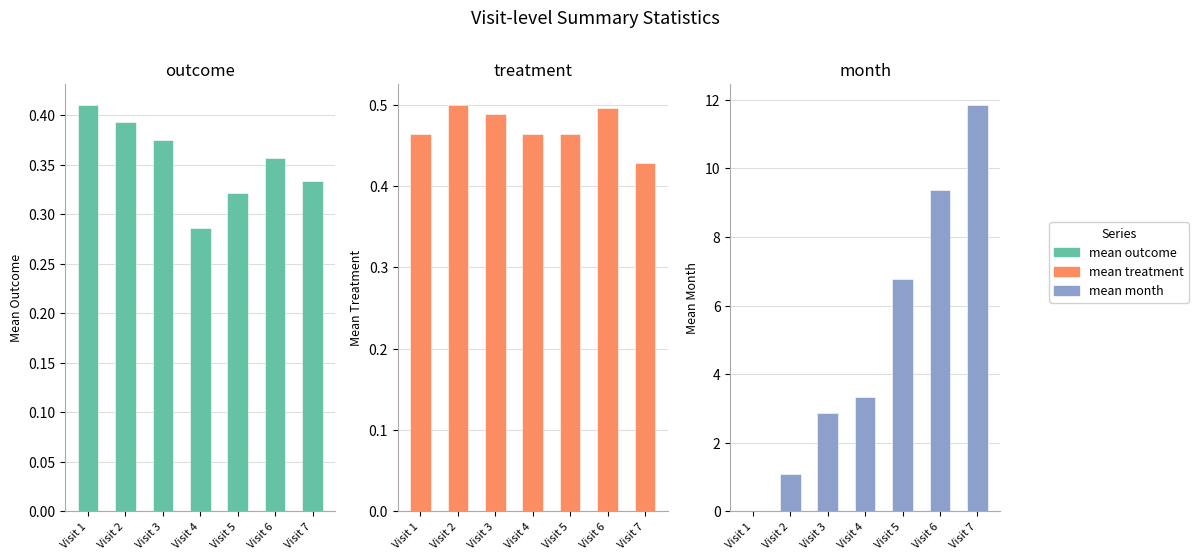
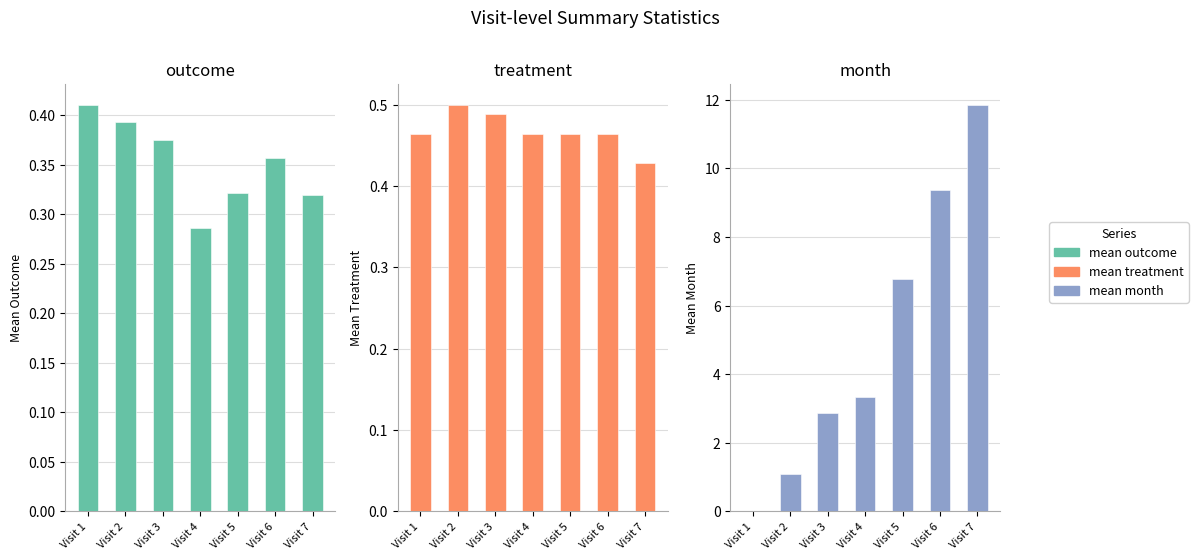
  {
    "outcome": {
      "Visit 1": 0.41,
      "Visit 2": 0.39,
      "Visit 3": 0.38,
      "Visit 4": 0.29,
      "Visit 5": 0.32,
      "Visit 6": 0.36,
-     "Visit 7": 0.33
+     "Visit 7": 0.32
    },
    "treatment": {
      "Visit 1": 0.46,
      "Visit 2": 0.50,
      "Visit 3": 0.49,
      "Visit 4": 0.46,
      "Visit 5": 0.46,
-     "Visit 6": 0.50,
+     "Visit 6": 0.46,
      "Visit 7": 0.43
    },
    "month": {
      "Visit 1": 0.0,
      "Visit 2": 1.1,
      "Visit 3": 2.9,
      "Visit 4": 3.3,
      "Visit 5": 6.8,
      "Visit 6": 9.4,
      "Visit 7": 11.9
    }
  }
